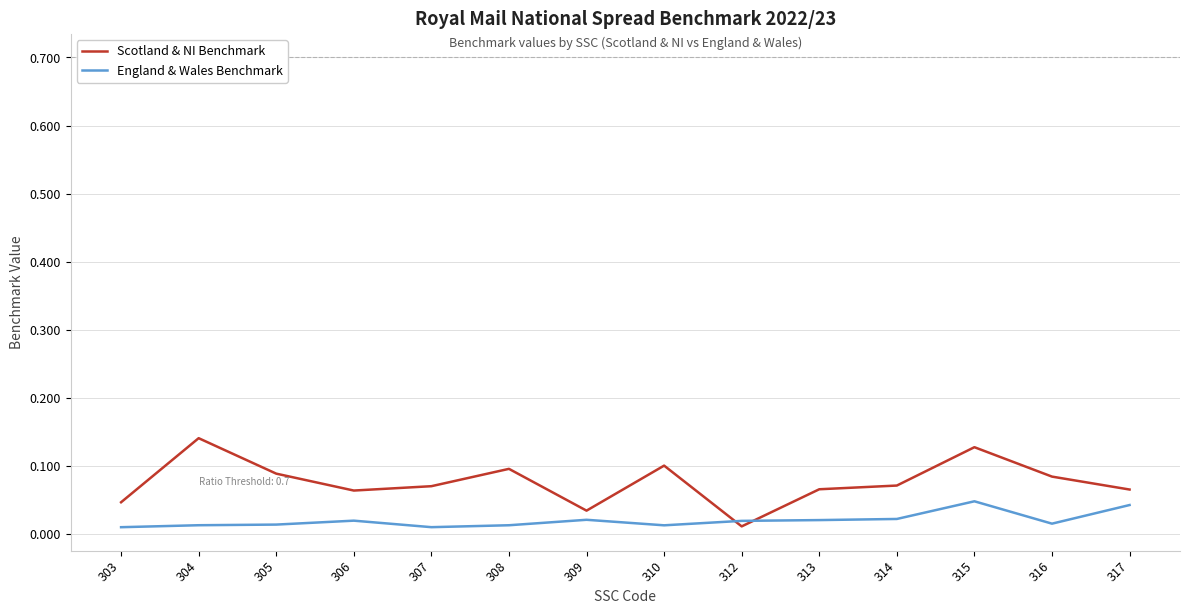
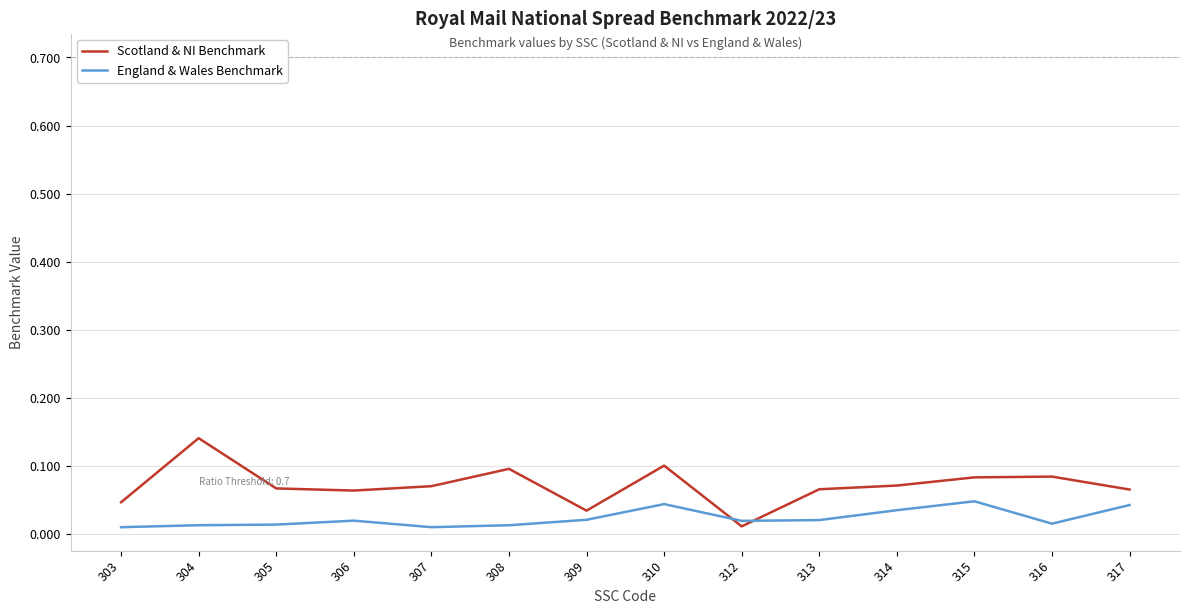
  {
    "Scotland & NI Benchmark": {
      "303": 0.05,
      "304": 0.14,
-     "305": 0.09,
+     "305": 0.07,
      "306": 0.06,
      "307": 0.07,
      "308": 0.10,
      "309": 0.03,
      "310": 0.10,
      "312": 0.01,
      "313": 0.07,
      "314": 0.07,
-     "315": 0.13,
+     "315": 0.08,
      "316": 0.08,
      "317": 0.07
    },
    "England & Wales Benchmark": {
      "303": 0.01,
      "304": 0.01,
      "305": 0.01,
      "306": 0.02,
      "307": 0.01,
      "308": 0.01,
      "309": 0.02,
-     "310": 0.01,
+     "310": 0.04,
      "312": 0.02,
      "313": 0.02,
-     "314": 0.02,
+     "314": 0.03,
      "315": 0.05,
      "316": 0.02,
      "317": 0.04
    }
  }
